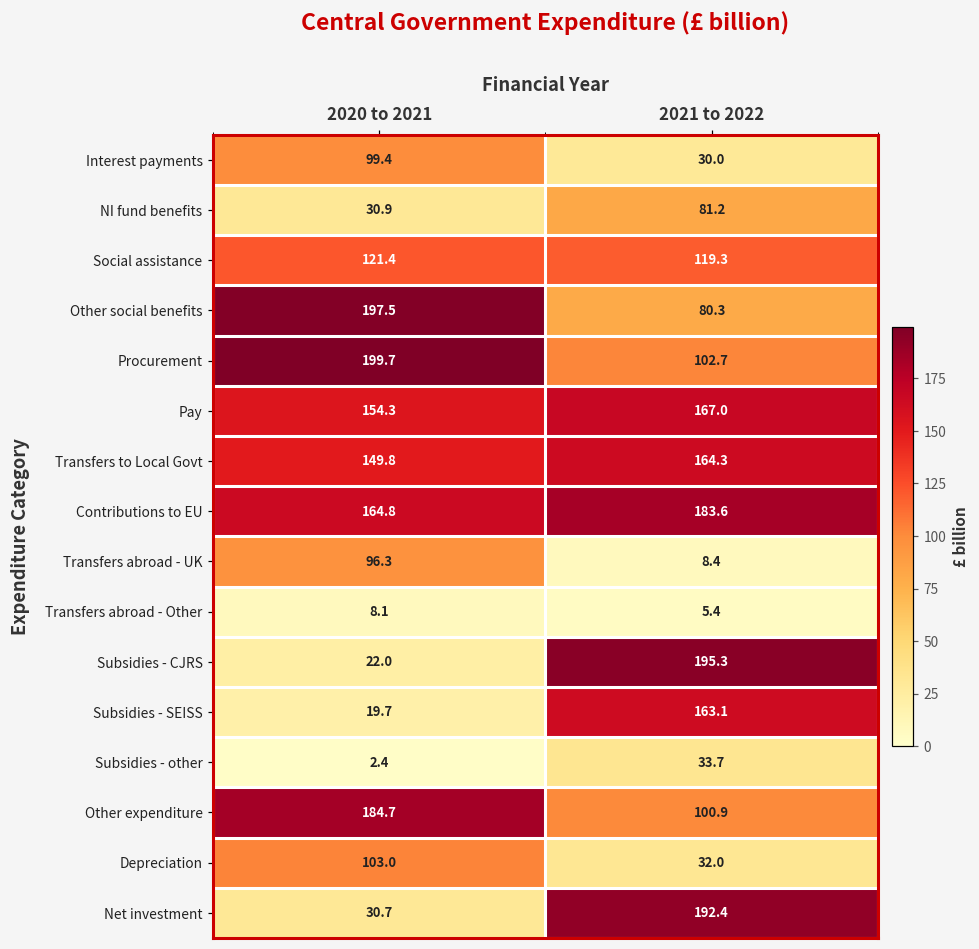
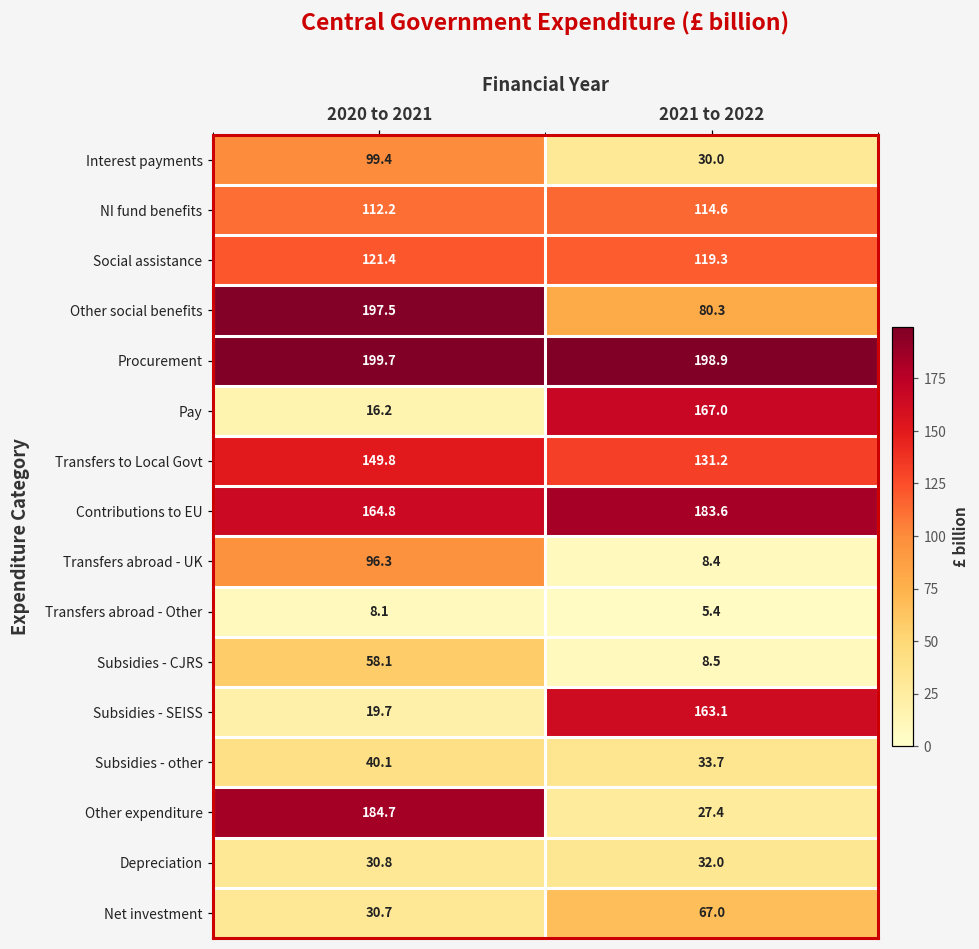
  {
    "Interest payments": {
      "2020 to 2021": 99.4,
      "2021 to 2022": 30.0
    },
    "NI fund benefits": {
-     "2020 to 2021": 30.9,
-     "2021 to 2022": 81.2
+     "2020 to 2021": 112.2,
+     "2021 to 2022": 114.6
    },
    "Social assistance": {
      "2020 to 2021": 121.4,
      "2021 to 2022": 119.3
    },
    "Other social benefits": {
      "2020 to 2021": 197.5,
      "2021 to 2022": 80.3
    },
    "Procurement": {
      "2020 to 2021": 199.7,
-     "2021 to 2022": 102.7
+     "2021 to 2022": 198.9
    },
    "Pay": {
-     "2020 to 2021": 154.3,
+     "2020 to 2021": 16.2,
      "2021 to 2022": 167.0
    },
    "Transfers to Local Govt": {
      "2020 to 2021": 149.8,
-     "2021 to 2022": 164.3
+     "2021 to 2022": 131.2
    },
    "Contributions to EU": {
      "2020 to 2021": 164.8,
      "2021 to 2022": 183.6
    },
    "Transfers abroad - UK": {
      "2020 to 2021": 96.3,
      "2021 to 2022": 8.4
    },
    "Transfers abroad - Other": {
      "2020 to 2021": 8.1,
      "2021 to 2022": 5.4
    },
    "Subsidies - CJRS": {
-     "2020 to 2021": 22.0,
-     "2021 to 2022": 195.3
+     "2020 to 2021": 58.1,
+     "2021 to 2022": 8.5
    },
    "Subsidies - SEISS": {
      "2020 to 2021": 19.7,
      "2021 to 2022": 163.1
    },
    "Subsidies - other": {
-     "2020 to 2021": 2.4,
+     "2020 to 2021": 40.1,
      "2021 to 2022": 33.7
    },
    "Other expenditure": {
      "2020 to 2021": 184.7,
-     "2021 to 2022": 100.9
+     "2021 to 2022": 27.4
    },
    "Depreciation": {
-     "2020 to 2021": 103.0,
+     "2020 to 2021": 30.8,
      "2021 to 2022": 32.0
    },
    "Net investment": {
      "2020 to 2021": 30.7,
-     "2021 to 2022": 192.4
+     "2021 to 2022": 67.0
    }
  }
